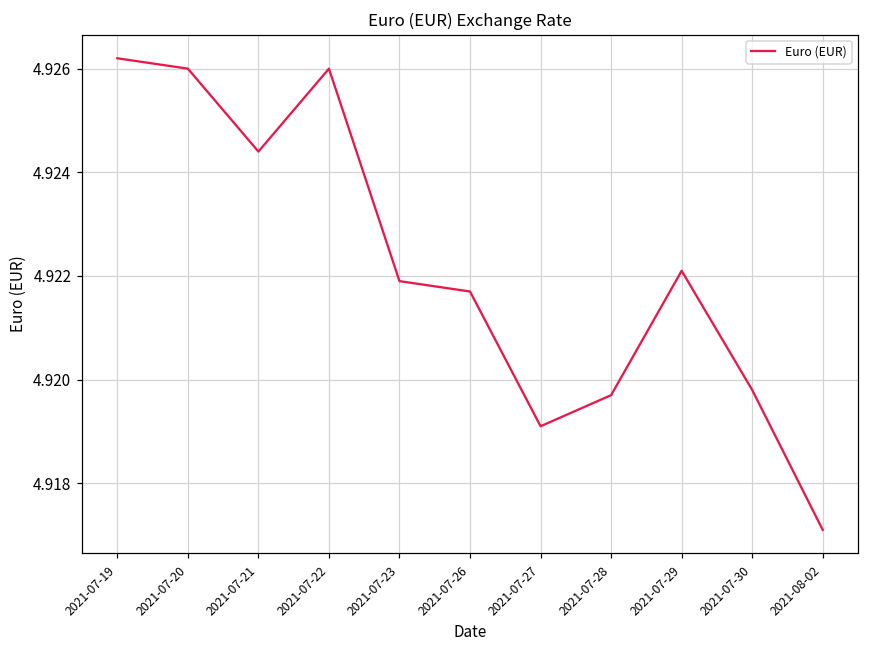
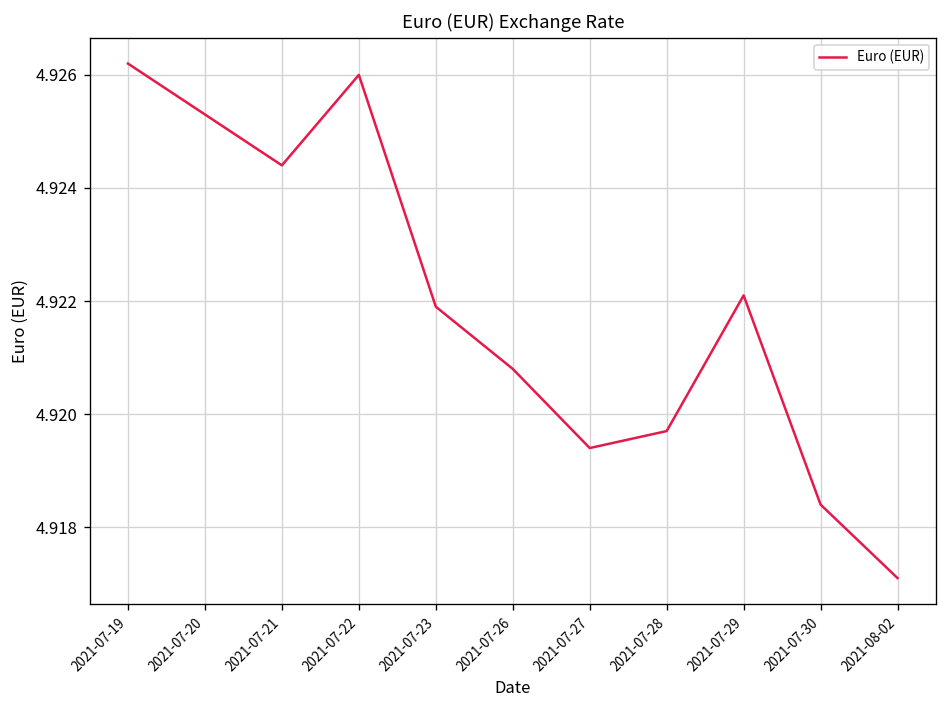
  {
    "2021-07-19": 4.9262,
-   "2021-07-20": 4.9260,
+   "2021-07-20": 4.9253,
    "2021-07-21": 4.9244,
    "2021-07-22": 4.9260,
    "2021-07-23": 4.9219,
-   "2021-07-26": 4.9217,
-   "2021-07-27": 4.9191,
+   "2021-07-26": 4.9208,
+   "2021-07-27": 4.9194,
    "2021-07-28": 4.9197,
    "2021-07-29": 4.9221,
-   "2021-07-30": 4.9198,
+   "2021-07-30": 4.9184,
    "2021-08-02": 4.9171
  }
